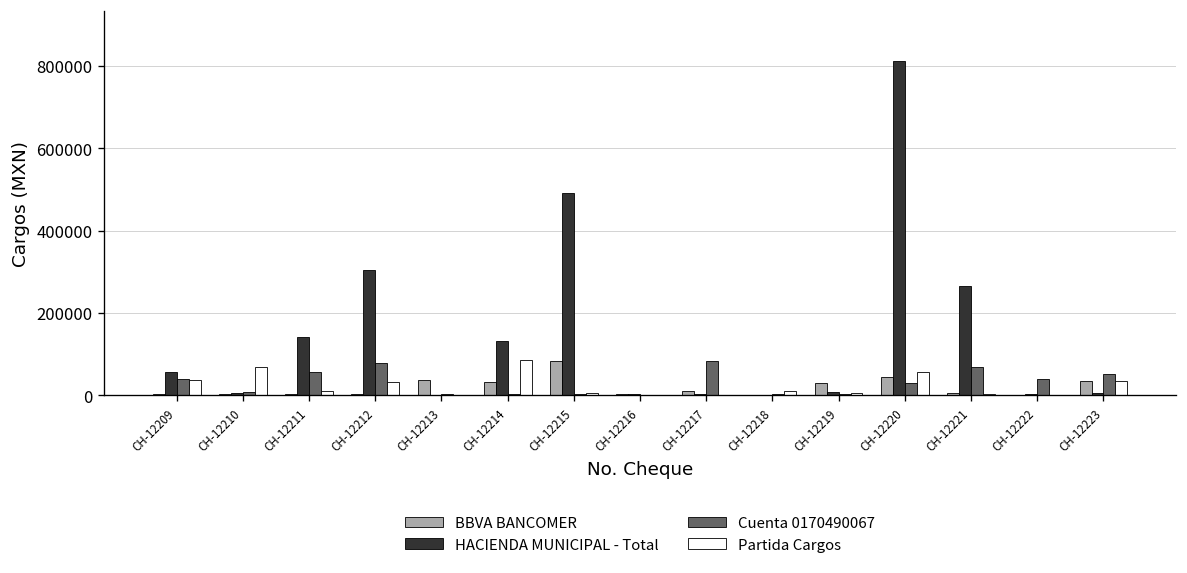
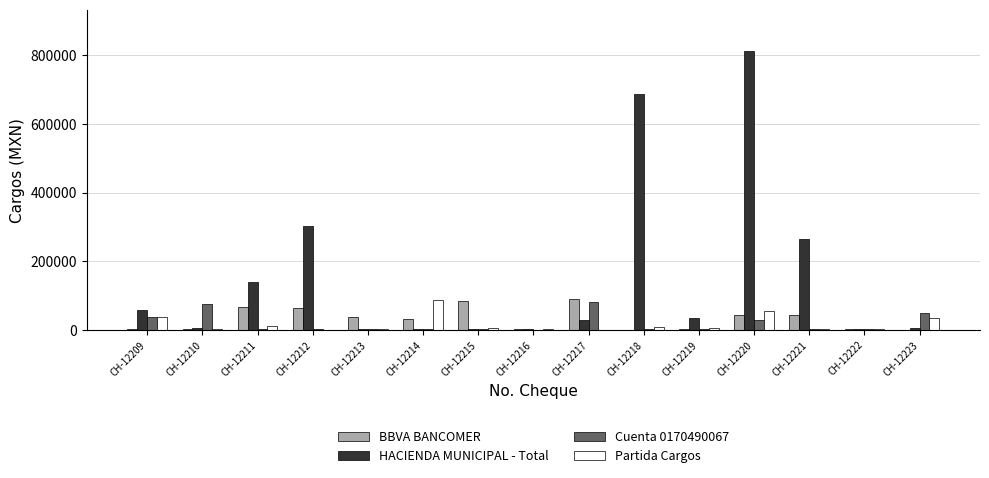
  {
    "BBVA BANCOMER": {
-     "CH-12211": 0,
-     "CH-12212": 0,
+     "CH-12211": 70000,
+     "CH-12212": 60000,
      "CH-12213": 40000,
      "CH-12214": 30000,
      "CH-12215": 80000,
-     "CH-12217": 10000,
-     "CH-12219": 30000,
+     "CH-12217": 90000,
+     "CH-12219": 0,
      "CH-12220": 40000,
-     "CH-12221": 0,
-     "CH-12223": 30000
+     "CH-12221": 40000,
+     "CH-12223": 0
    },
    "HACIENDA MUNICIPAL - Total": {
      "CH-12209": 60000,
      "CH-12211": 140000,
      "CH-12212": 300000,
-     "CH-12214": 130000,
-     "CH-12215": 490000,
-     "CH-12217": 0,
-     "CH-12218": 0,
-     "CH-12219": 10000,
+     "CH-12214": 0,
+     "CH-12215": 0,
+     "CH-12217": 30000,
+     "CH-12218": 690000,
+     "CH-12219": 30000,
      "CH-12220": 810000,
      "CH-12221": 270000
    },
    "Cuenta 0170490067": {
      "CH-12209": 40000,
-     "CH-12210": 10000,
-     "CH-12211": 60000,
-     "CH-12212": 80000,
+     "CH-12210": 80000,
+     "CH-12211": 0,
+     "CH-12212": 0,
      "CH-12217": 80000,
      "CH-12220": 30000,
-     "CH-12221": 70000,
-     "CH-12222": 40000,
+     "CH-12221": 0,
+     "CH-12222": 0,
      "CH-12223": 50000
    },
    "Partida Cargos": {
      "CH-12209": 40000,
-     "CH-12210": 70000,
+     "CH-12210": 0,
      "CH-12211": 10000,
-     "CH-12212": 30000,
+     "CH-12212": 0,
      "CH-12214": 90000,
      "CH-12218": 10000,
      "CH-12220": 60000,
      "CH-12223": 30000
    }
  }
